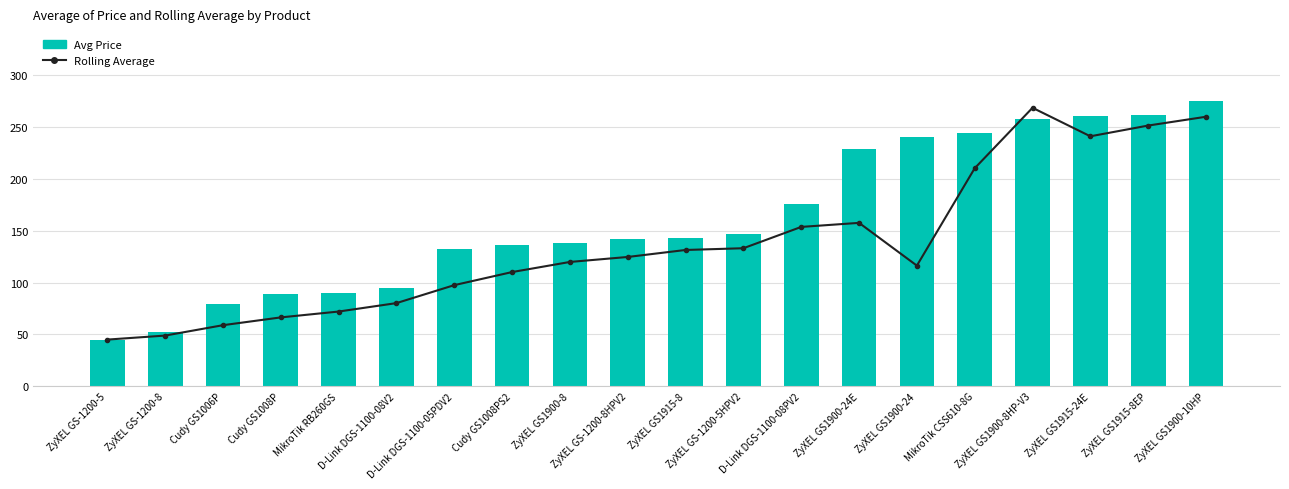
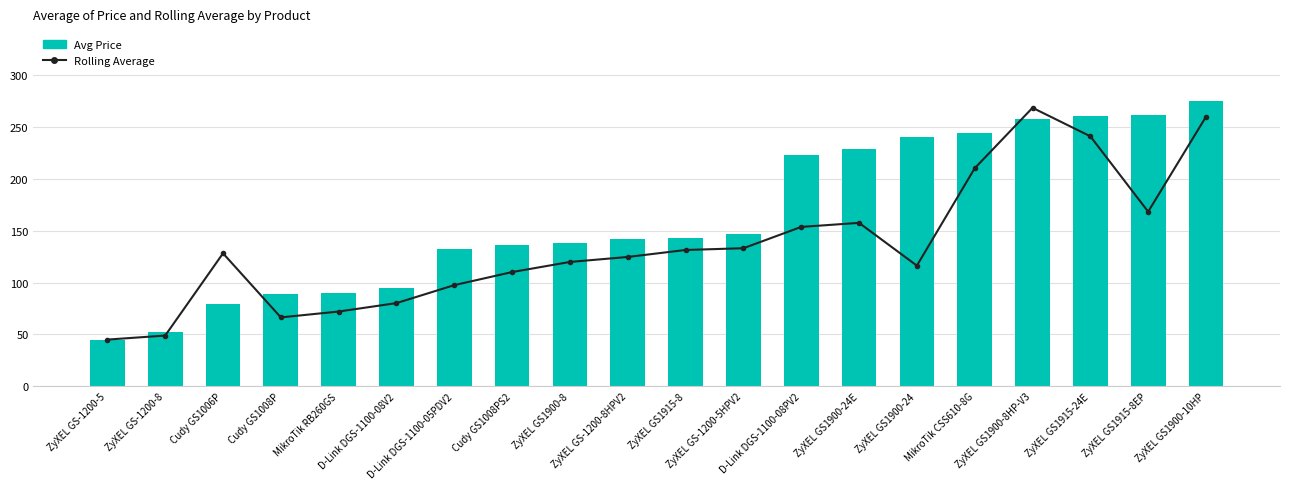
  {
    "Avg Price": {
      "ZyXEL GS-1200-5": 45,
      "ZyXEL GS-1200-8": 53,
      "Cudy GS1006P": 79,
      "Cudy GS1008P": 89,
      "MikroTik RB260GS": 90,
      "D-Link DGS-1100-08V2": 95,
      "D-Link DGS-1100-05PDV2": 132,
      "Cudy GS1008PS2": 136,
      "ZyXEL GS1900-8": 138,
      "ZyXEL GS-1200-8HPV2": 142,
      "ZyXEL GS1915-8": 143,
      "ZyXEL GS-1200-5HPV2": 146,
-     "D-Link DGS-1100-08PV2": 175,
+     "D-Link DGS-1100-08PV2": 223,
      "ZyXEL GS1900-24E": 229,
      "ZyXEL GS1900-24": 240,
      "MikroTik CSS610-8G": 245,
      "ZyXEL GS1900-8HP-V3": 257,
      "ZyXEL GS1915-24E": 261,
      "ZyXEL GS1915-8EP": 262,
      "ZyXEL GS1900-10HP": 275
    },
    "Rolling Average": {
      "ZyXEL GS-1200-5": 45,
      "ZyXEL GS-1200-8": 49,
-     "Cudy GS1006P": 59,
+     "Cudy GS1006P": 128,
      "Cudy GS1008P": 66,
      "MikroTik RB260GS": 72,
      "D-Link DGS-1100-08V2": 80,
      "D-Link DGS-1100-05PDV2": 98,
      "Cudy GS1008PS2": 110,
      "ZyXEL GS1900-8": 120,
      "ZyXEL GS-1200-8HPV2": 125,
      "ZyXEL GS1915-8": 131,
      "ZyXEL GS-1200-5HPV2": 133,
      "D-Link DGS-1100-08PV2": 154,
      "ZyXEL GS1900-24E": 158,
      "ZyXEL GS1900-24": 116,
      "MikroTik CSS610-8G": 210,
      "ZyXEL GS1900-8HP-V3": 269,
      "ZyXEL GS1915-24E": 241,
-     "ZyXEL GS1915-8EP": 252,
+     "ZyXEL GS1915-8EP": 168,
      "ZyXEL GS1900-10HP": 260
    }
  }
